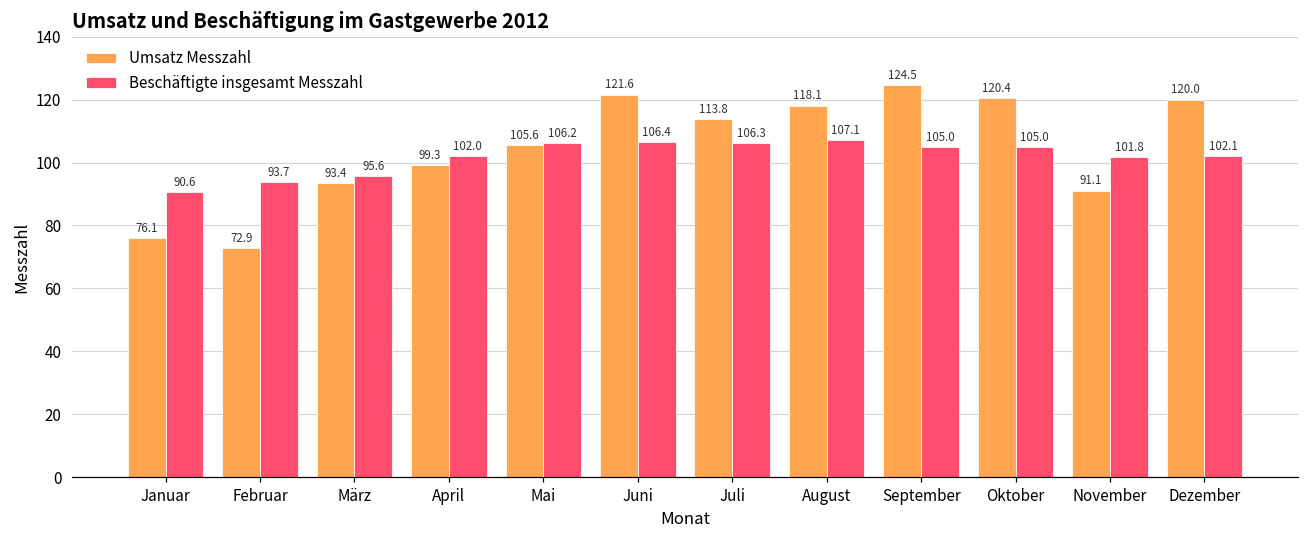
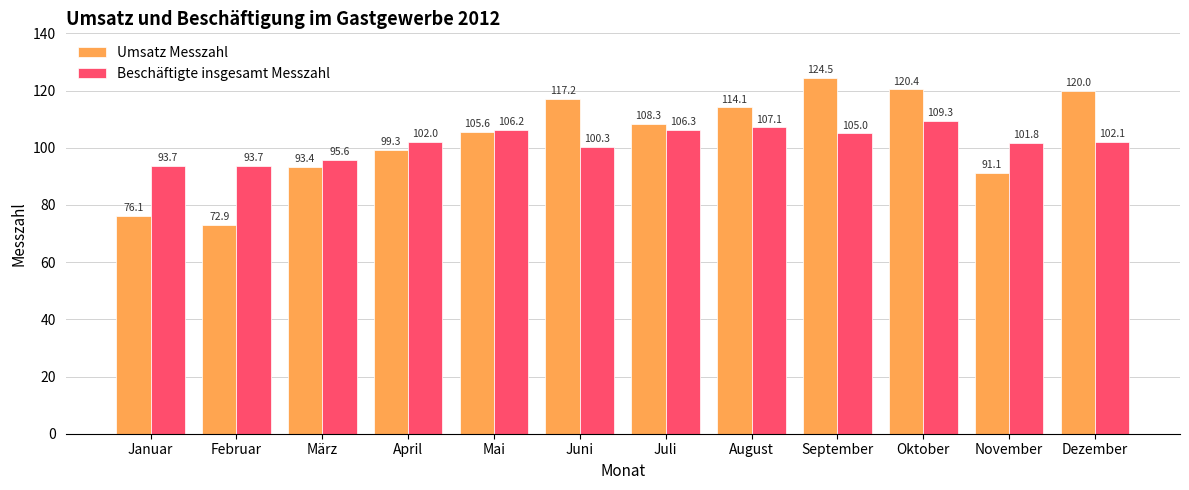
  {
    "Umsatz Messzahl": {
      "Januar": 76.1,
      "Februar": 72.9,
      "März": 93.4,
      "April": 99.3,
      "Mai": 105.6,
-     "Juni": 121.6,
-     "Juli": 113.8,
-     "August": 118.1,
+     "Juni": 117.2,
+     "Juli": 108.3,
+     "August": 114.1,
      "September": 124.5,
      "Oktober": 120.4,
      "November": 91.1,
      "Dezember": 120.0
    },
    "Beschäftigte insgesamt Messzahl": {
-     "Januar": 90.6,
+     "Januar": 93.7,
      "Februar": 93.7,
      "März": 95.6,
      "April": 102.0,
      "Mai": 106.2,
-     "Juni": 106.4,
+     "Juni": 100.3,
      "Juli": 106.3,
      "August": 107.1,
      "September": 105.0,
-     "Oktober": 105.0,
+     "Oktober": 109.3,
      "November": 101.8,
      "Dezember": 102.1
    }
  }
